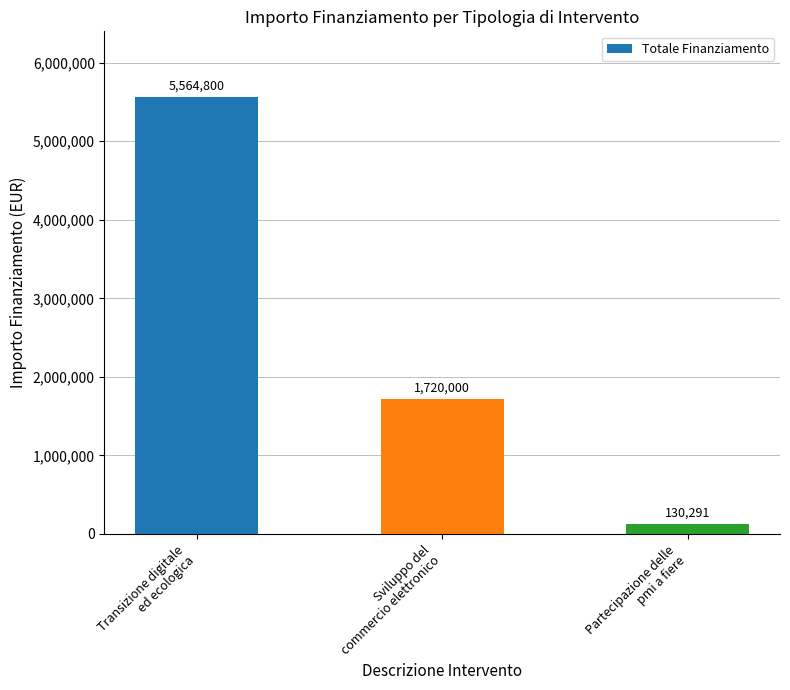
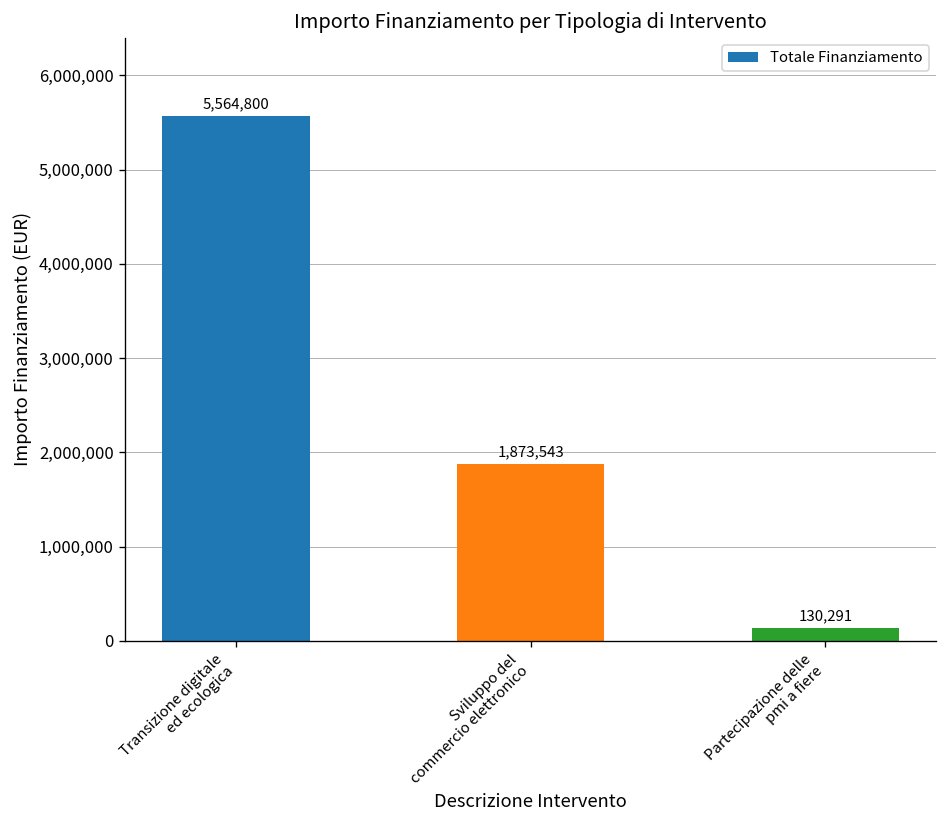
  {
    "Transizione digitale ed ecologica": "5,564,800",
-   "Sviluppo del commercio elettronico": "1,720,000",
+   "Sviluppo del commercio elettronico": "1,873,543",
    "Partecipazione delle pmi a fiere": "130,291"
  }
